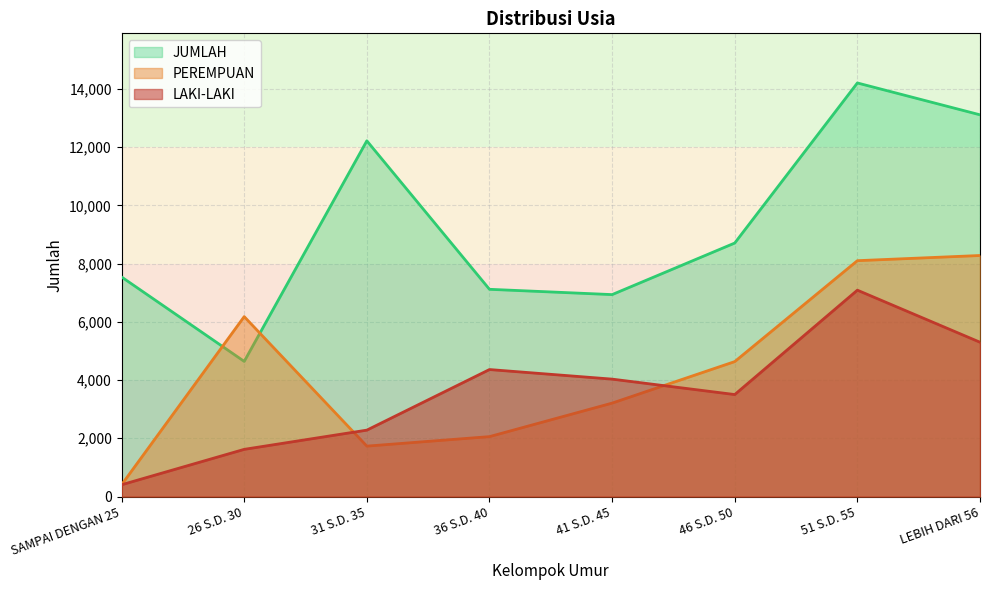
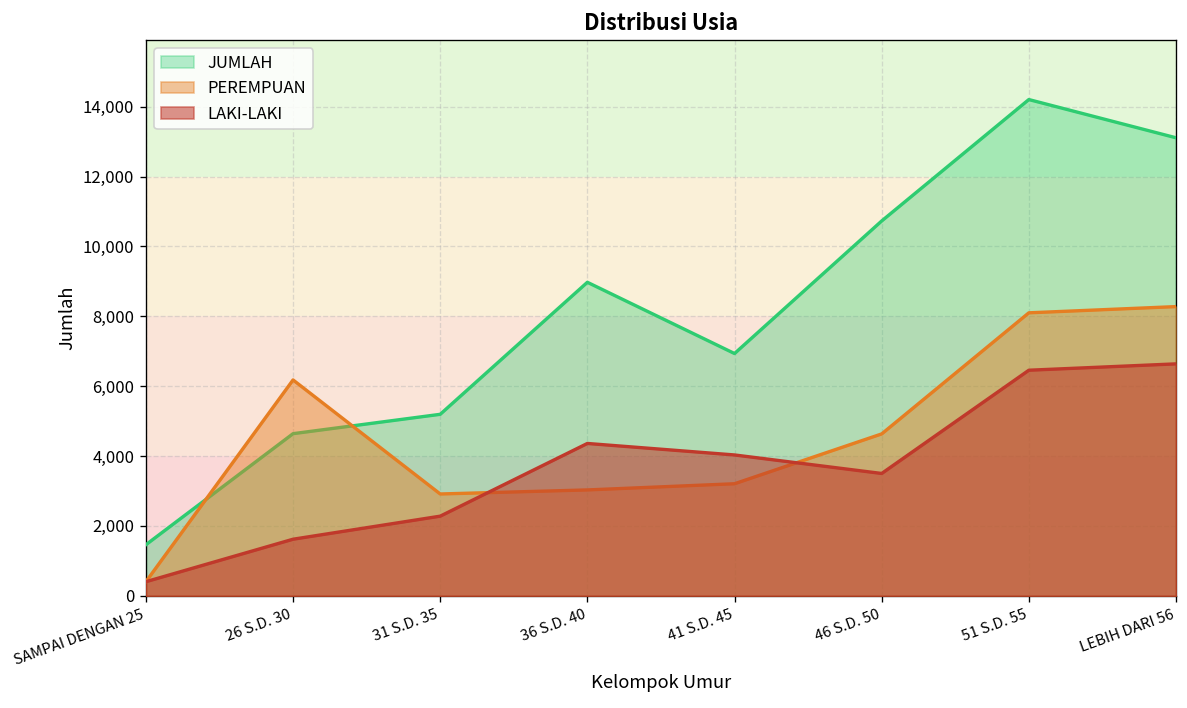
  {
    "JUMLAH": {
-     "SAMPAI DENGAN 25": "7,500",
+     "SAMPAI DENGAN 25": "1,500",
      "26 S.D. 30": "4,600",
-     "31 S.D. 35": "12,200",
-     "36 S.D. 40": "7,100",
+     "31 S.D. 35": "5,200",
+     "36 S.D. 40": "9,000",
      "41 S.D. 45": "6,900",
-     "46 S.D. 50": "8,700",
+     "46 S.D. 50": "10,700",
      "51 S.D. 55": "14,200",
      "LEBIH DARI 56": "13,100"
    },
    "PEREMPUAN": {
      "26 S.D. 30": "6,200",
-     "31 S.D. 35": "1,700",
-     "36 S.D. 40": "2,100",
+     "31 S.D. 35": "2,900",
+     "36 S.D. 40": "3,000",
      "41 S.D. 45": "3,200",
      "46 S.D. 50": "4,600",
      "51 S.D. 55": "8,100",
      "LEBIH DARI 56": "8,300"
    },
    "LAKI-LAKI": {
      "26 S.D. 30": "1,600",
      "31 S.D. 35": "2,300",
      "36 S.D. 40": "4,400",
      "41 S.D. 45": "4,000",
      "46 S.D. 50": "3,500",
-     "51 S.D. 55": "7,100",
-     "LEBIH DARI 56": "5,300"
+     "51 S.D. 55": "6,500",
+     "LEBIH DARI 56": "6,600"
    }
  }
